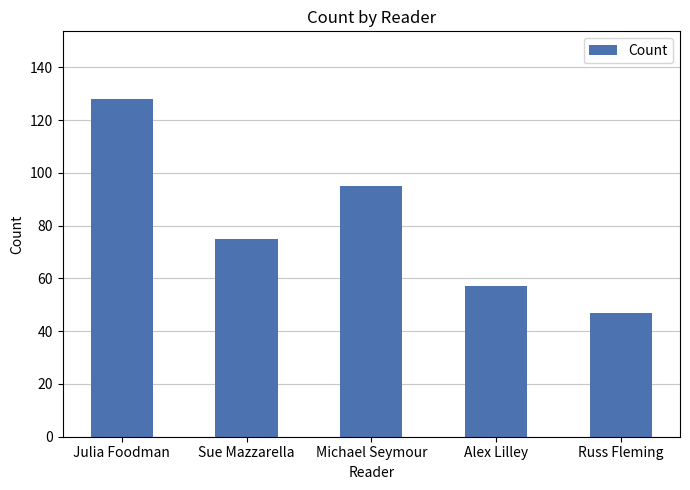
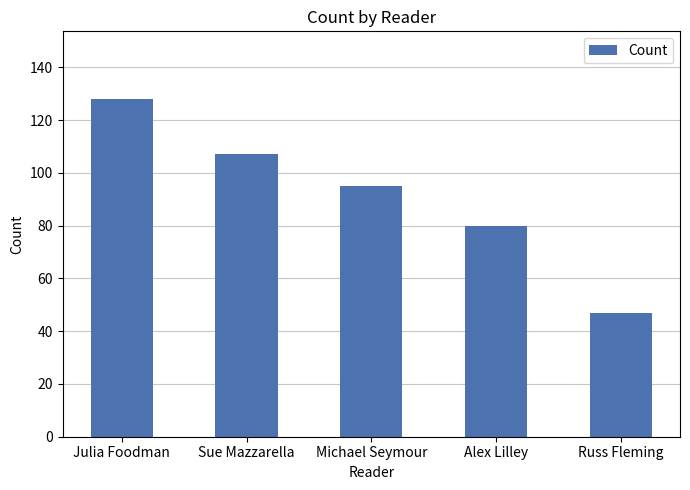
  {
    "Julia Foodman": 128,
-   "Sue Mazzarella": 75,
+   "Sue Mazzarella": 107,
    "Michael Seymour": 95,
-   "Alex Lilley": 57,
+   "Alex Lilley": 80,
    "Russ Fleming": 47
  }
